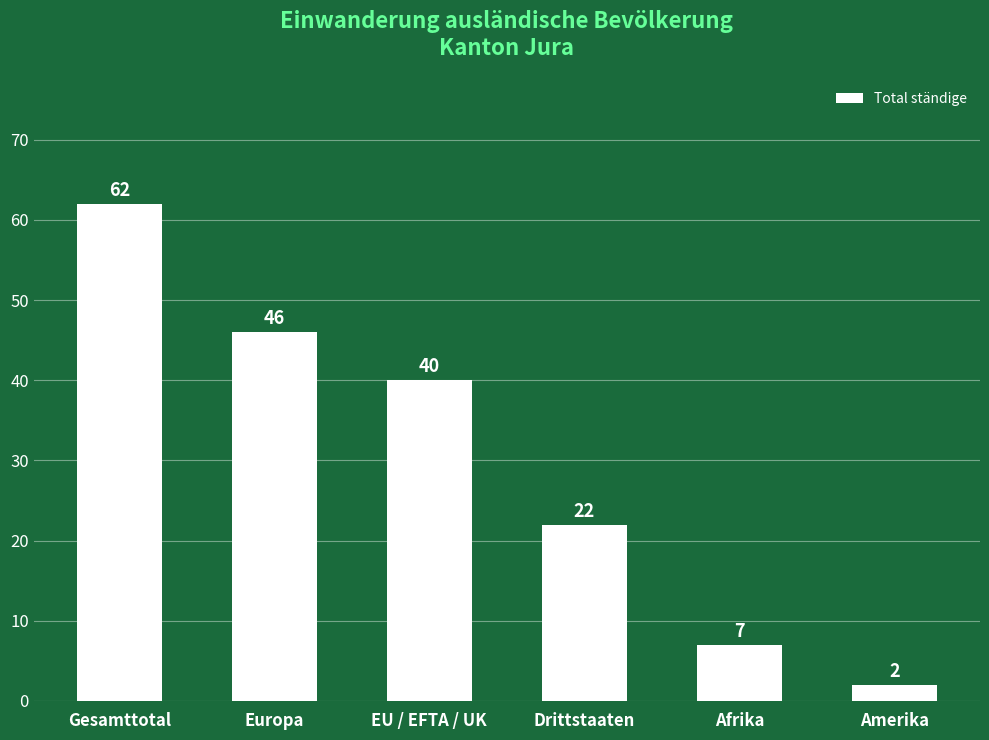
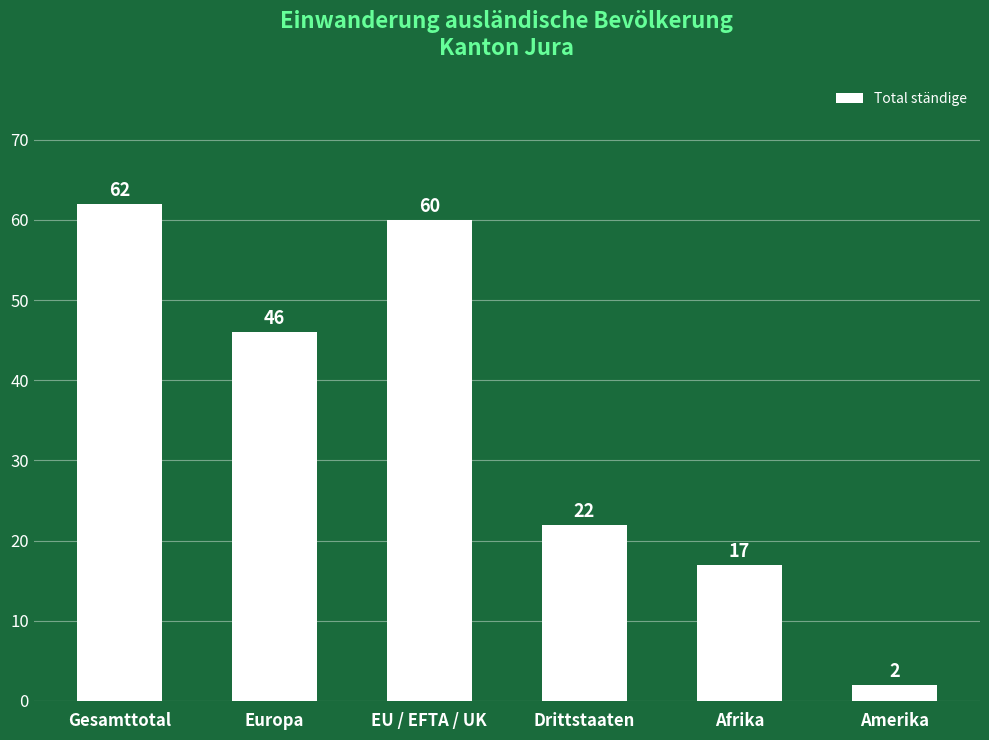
  {
    "Gesamttotal": 62,
    "Europa": 46,
-   "EU / EFTA / UK": 40,
+   "EU / EFTA / UK": 60,
    "Drittstaaten": 22,
-   "Afrika": 7,
+   "Afrika": 17,
    "Amerika": 2
  }
